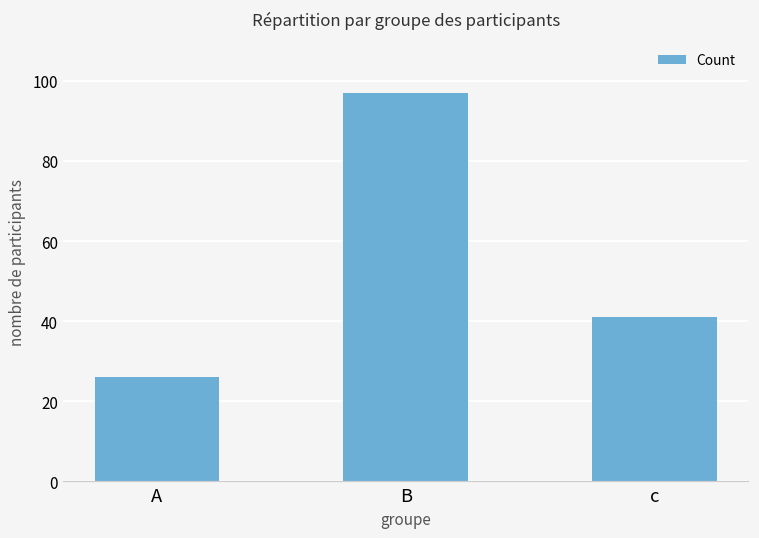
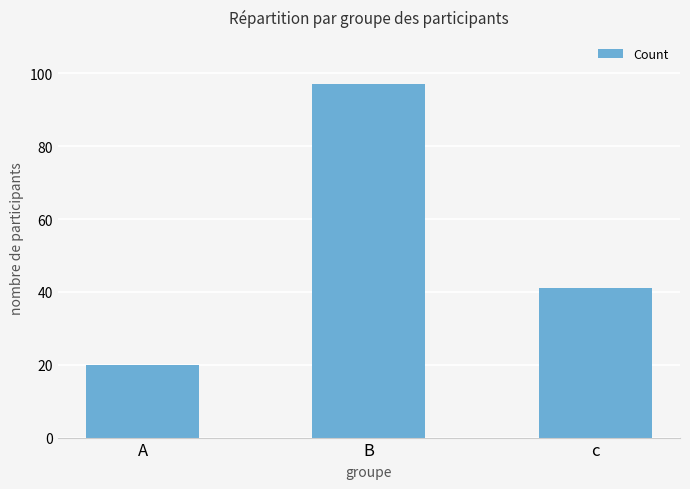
  {
-   "А": 26,
+   "А": 20,
    "В": 97,
    "с": 41
  }
